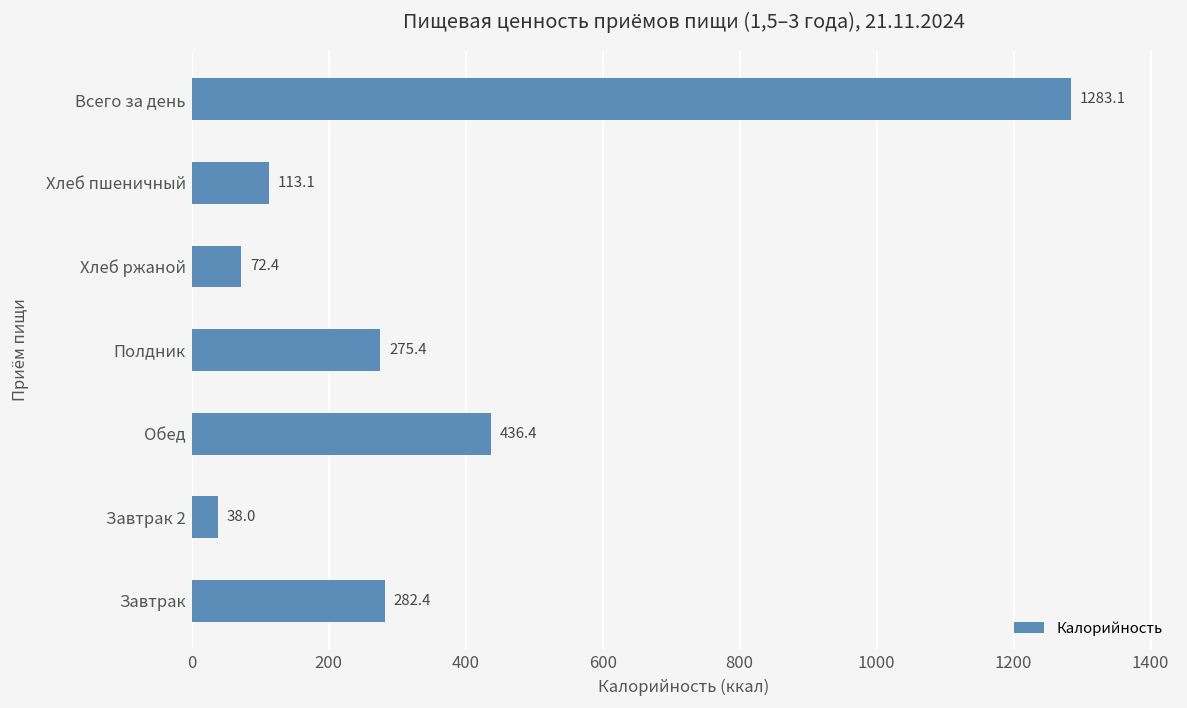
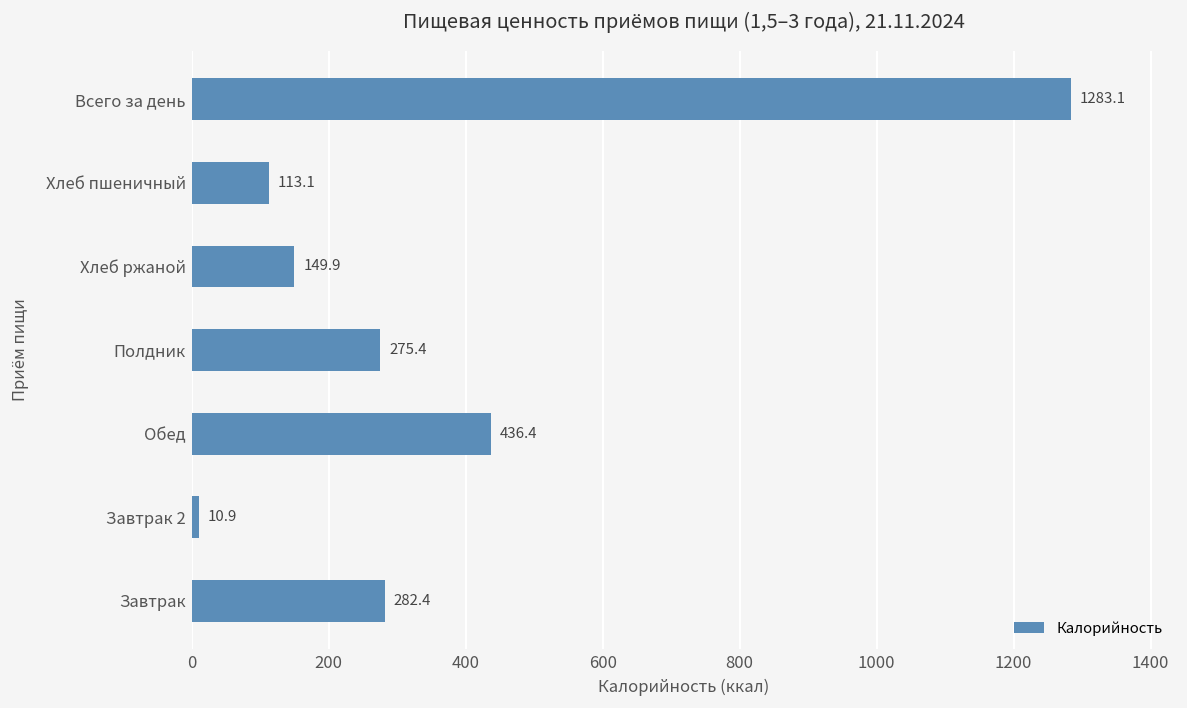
  {
    "Всего за день": 1283.1,
    "Хлеб пшеничный": 113.1,
-   "Хлеб ржаной": 72.4,
+   "Хлеб ржаной": 149.9,
    "Полдник": 275.4,
    "Обед": 436.4,
-   "Завтрак 2": 38.0,
+   "Завтрак 2": 10.9,
    "Завтрак": 282.4
  }
